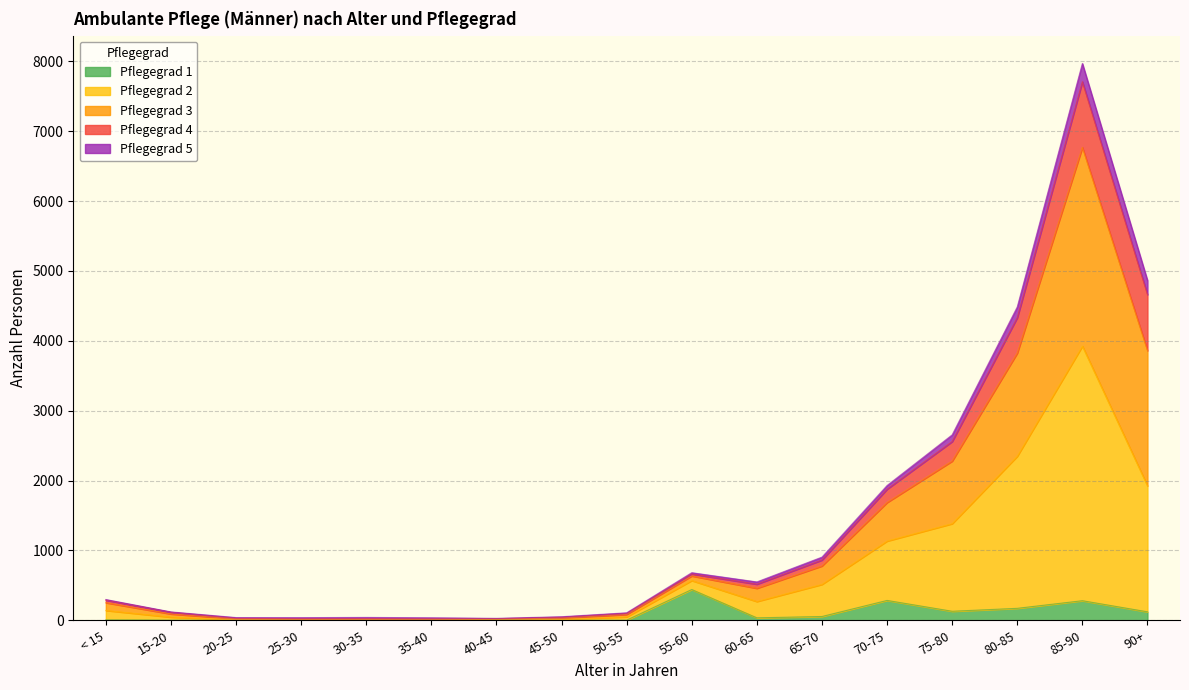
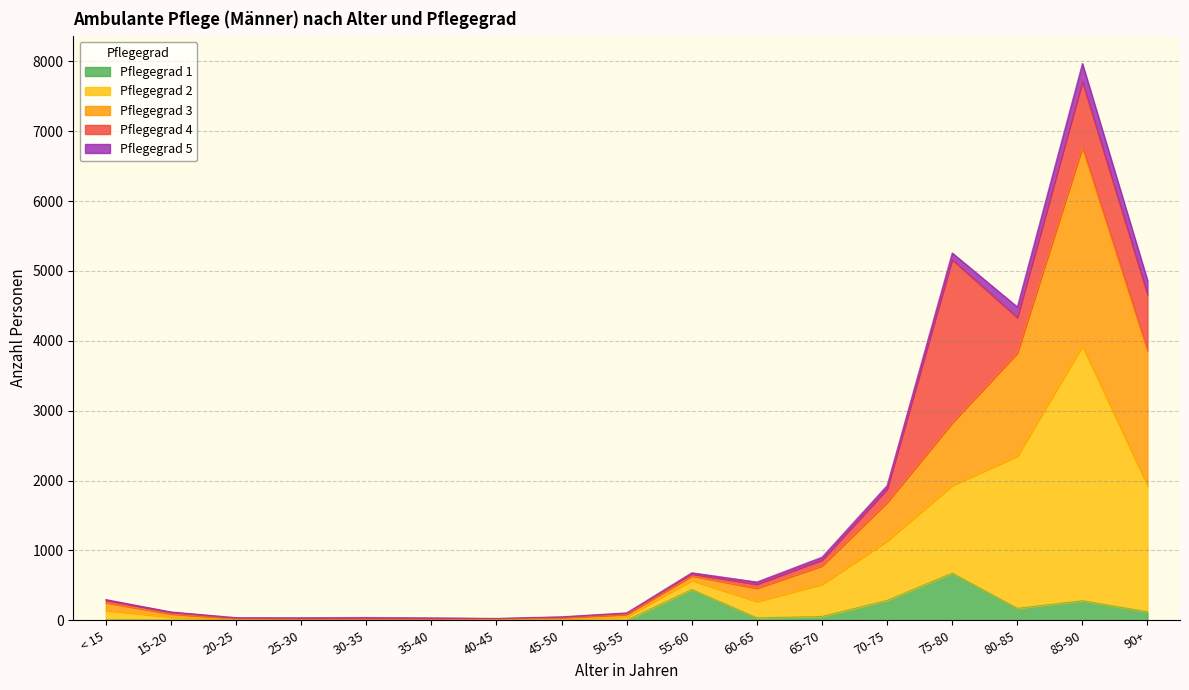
  {
    "Pflegegrad 1": {
      "< 15": 0,
      "15-20": 0,
      "50-55": 0,
      "55-60": 400,
      "60-65": 0,
      "65-70": 100,
      "70-75": 300,
-     "75-80": 100,
+     "75-80": 700,
      "80-85": 200,
      "85-90": 300,
      "90+": 100
    },
    "Pflegegrad 4": {
      "65-70": 100,
      "70-75": 200,
-     "75-80": 300,
+     "75-80": 2300,
      "80-85": 500,
      "85-90": 900,
      "90+": 800
    },
    "Pflegegrad 5": {
      "65-70": 0,
      "70-75": 100,
      "75-80": 100,
      "80-85": 200,
      "85-90": 300,
      "90+": 200
    }
  }
